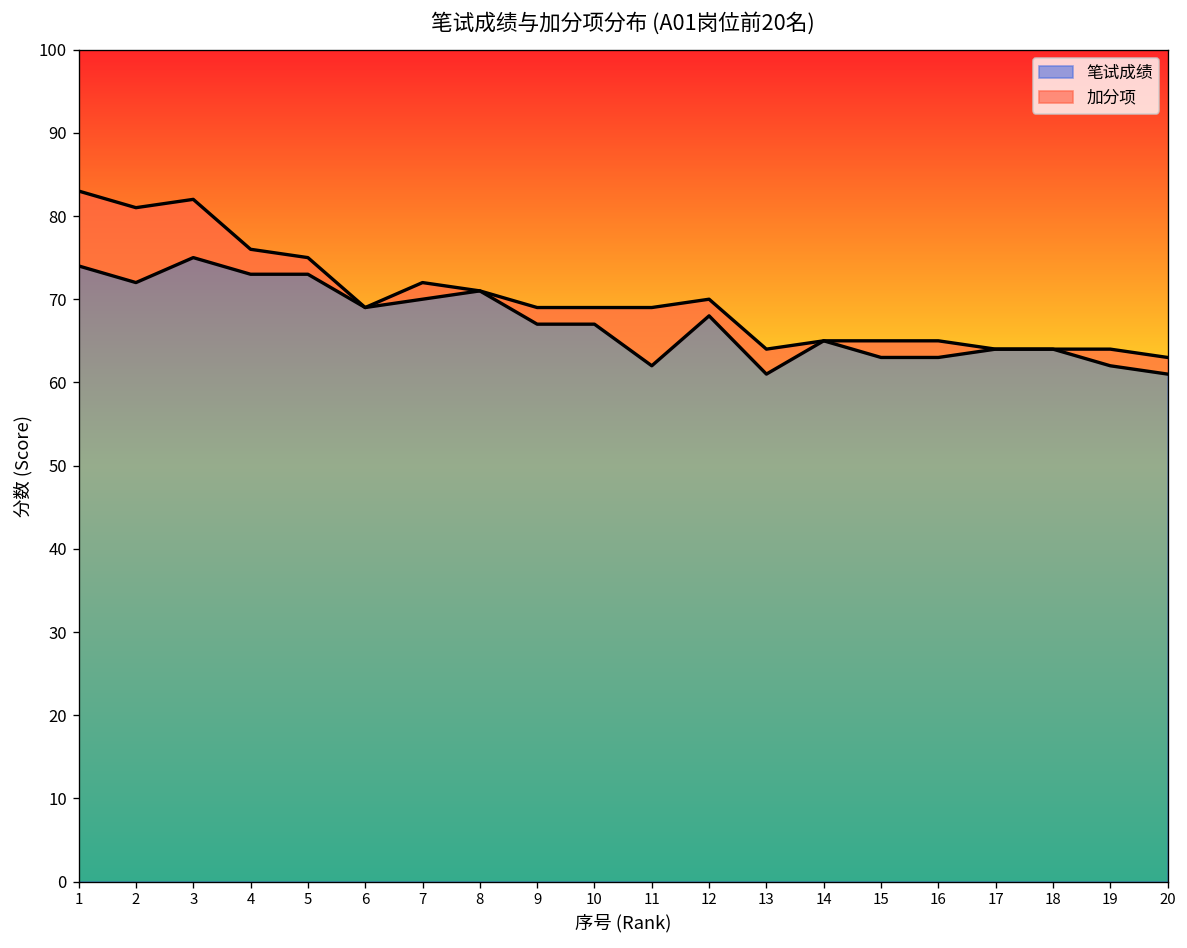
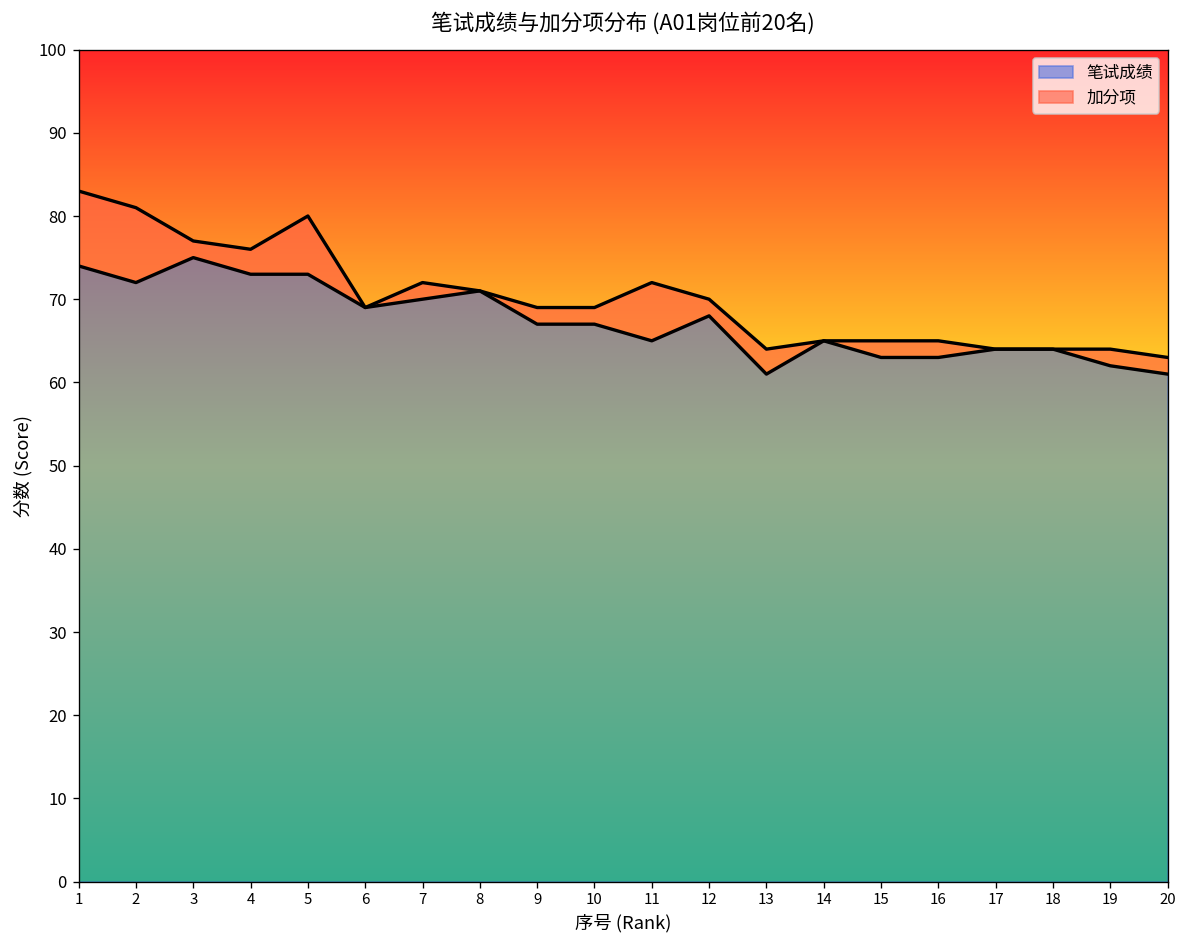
  {
    "笔试成绩": {
      "1": 74,
      "2": 72,
      "3": 75,
      "4": 73,
      "5": 73,
      "7": 70,
      "9": 67,
      "10": 67,
-     "11": 62,
+     "11": 65,
      "12": 68,
      "13": 61,
      "15": 63,
      "16": 63,
      "19": 62,
      "20": 61
    },
    "加分项": {
      "1": 9,
      "2": 9,
-     "3": 7,
+     "3": 2,
      "4": 3,
-     "5": 2,
+     "5": 7,
      "7": 2,
      "9": 2,
      "10": 2,
      "11": 7,
      "12": 2,
      "13": 3,
      "15": 2,
      "16": 2,
      "19": 2,
      "20": 2
    }
  }
